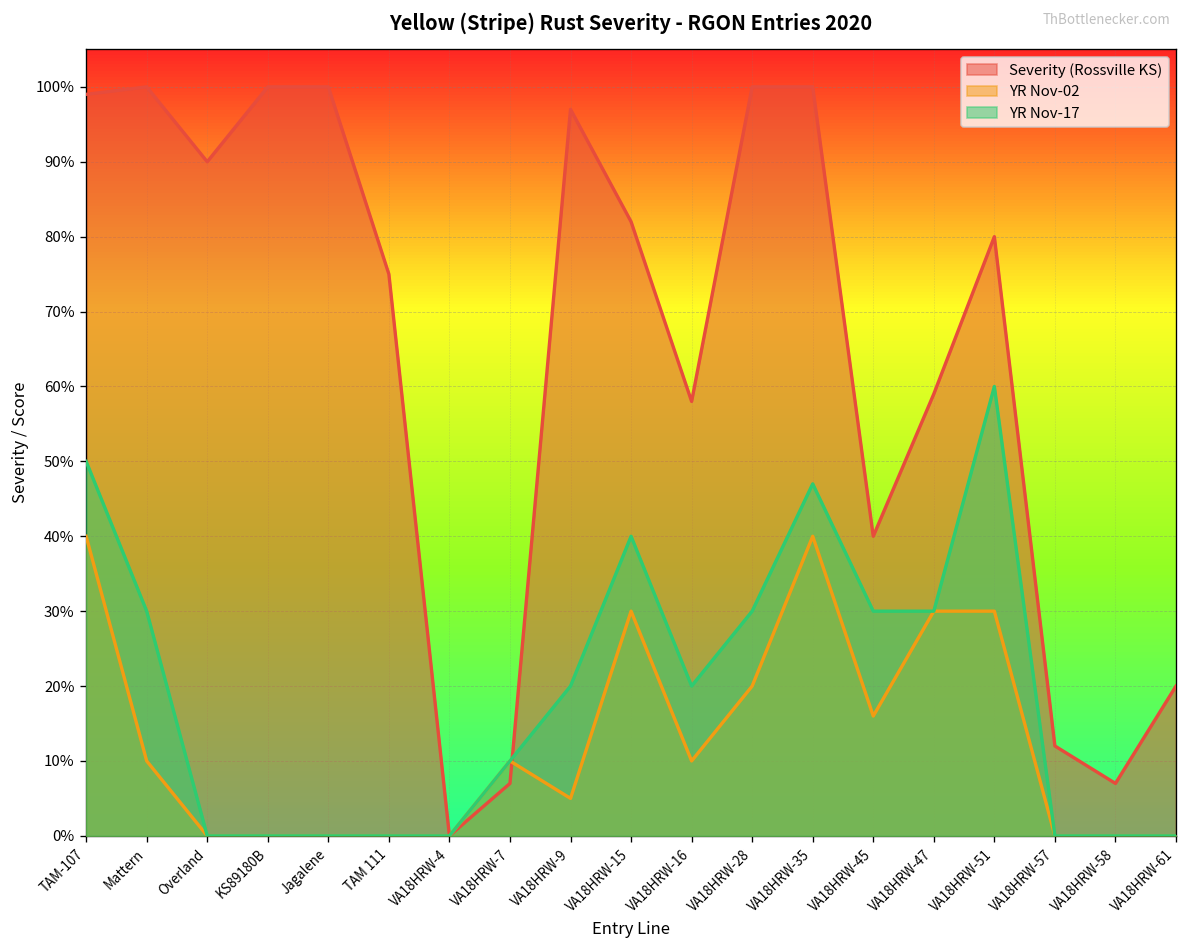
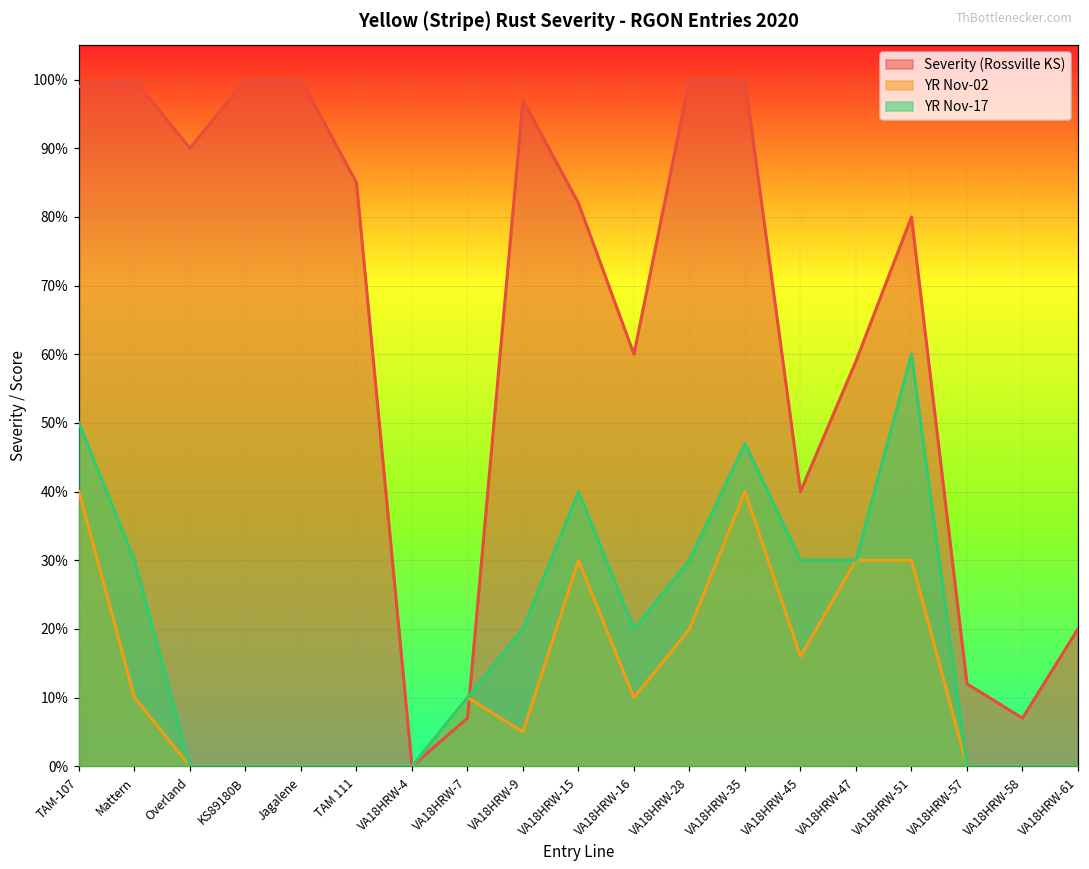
  {
    "Severity (Rossville KS)": {
      "TAM-107": "99%",
      "Mattern": "100%",
      "Overland": "90%",
      "KS89180B": "100%",
      "Jagalene": "100%",
-     "TAM 111": "75%",
+     "TAM 111": "85%",
      "VA18HRW-7": "7%",
      "VA18HRW-9": "97%",
      "VA18HRW-15": "82%",
-     "VA18HRW-16": "58%",
+     "VA18HRW-16": "60%",
      "VA18HRW-28": "100%",
      "VA18HRW-35": "100%",
      "VA18HRW-45": "40%",
      "VA18HRW-47": "59%",
      "VA18HRW-51": "80%",
      "VA18HRW-57": "12%",
      "VA18HRW-58": "7%",
      "VA18HRW-61": "20%"
    },
    "YR Nov-02": {
      "TAM-107": "40%",
      "Mattern": "10%",
      "VA18HRW-9": "5%",
      "VA18HRW-15": "30%",
      "VA18HRW-16": "10%",
      "VA18HRW-28": "20%",
      "VA18HRW-35": "40%",
      "VA18HRW-45": "16%",
      "VA18HRW-51": "30%"
    },
    "YR Nov-17": {
      "TAM-107": "50%",
      "Mattern": "30%",
      "VA18HRW-9": "20%",
      "VA18HRW-15": "40%",
      "VA18HRW-16": "20%",
      "VA18HRW-28": "30%",
      "VA18HRW-35": "47%",
      "VA18HRW-45": "30%",
      "VA18HRW-51": "60%"
    }
  }
